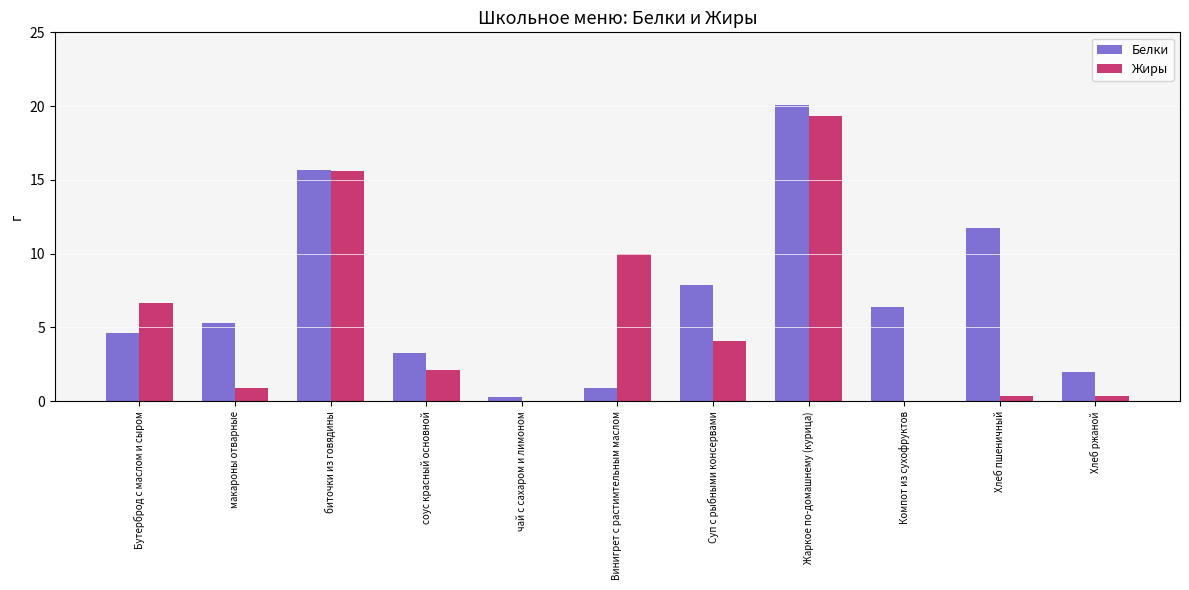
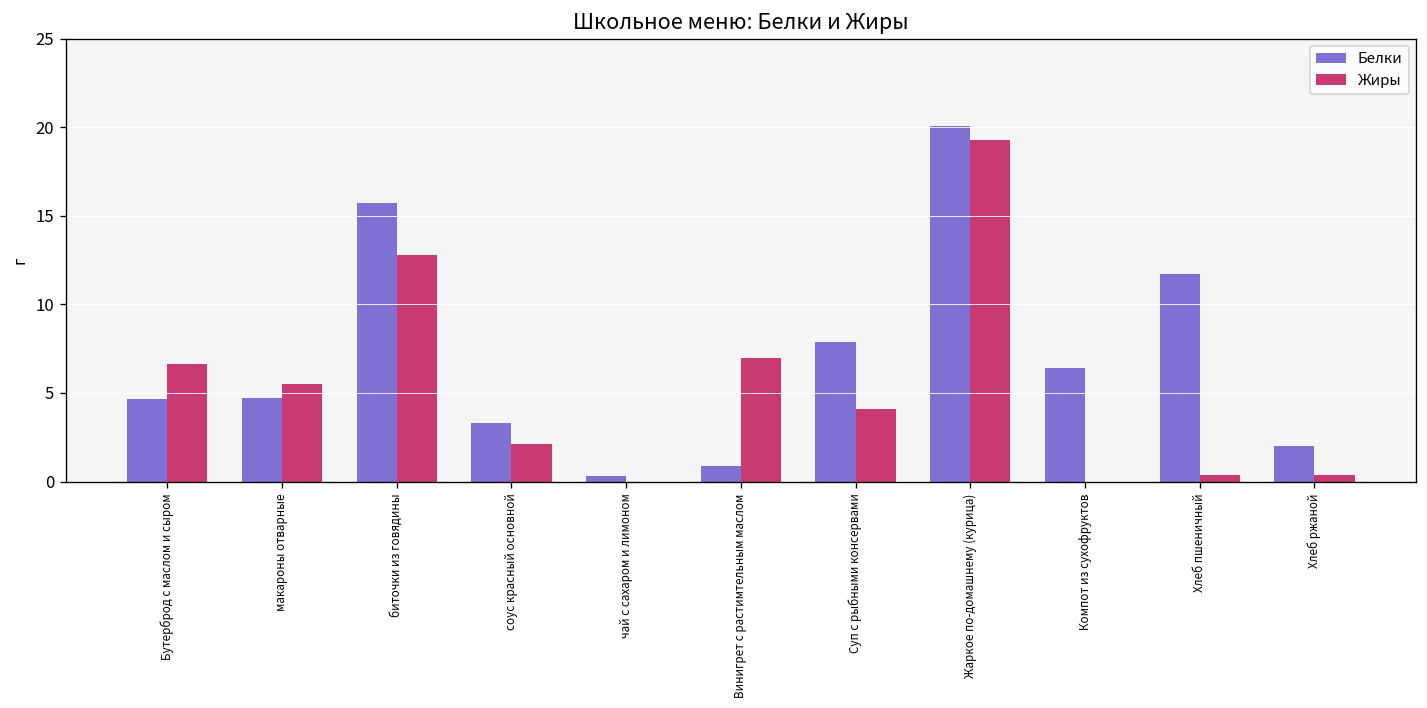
  {
    "Белки": {
      "Бутерброд с маслом и сыром": 4.6,
-     "макароны отварные": 5.3,
+     "макароны отварные": 4.7,
      "биточки из говядины": 15.7,
      "соус красный основной": 3.3,
      "чай с сахаром и лимоном": 0.3,
      "Винигрет с растимтельным маслом": 0.9,
      "Суп с рыбными консервами": 7.9,
      "Жаркое по-домашнему (курица)": 20.1,
      "Компот из сухофруктов": 6.4,
      "Хлеб пшеничный": 11.7,
      "Хлеб ржаной": 2.0
    },
    "Жиры": {
      "Бутерброд с маслом и сыром": 6.6,
-     "макароны отварные": 0.9,
-     "биточки из говядины": 15.6,
+     "макароны отварные": 5.5,
+     "биточки из говядины": 12.8,
      "соус красный основной": 2.1,
      "чай с сахаром и лимоном": 0.0,
-     "Винигрет с растимтельным маслом": 10,
+     "Винигрет с растимтельным маслом": 7,
      "Суп с рыбными консервами": 4.1,
      "Жаркое по-домашнему (курица)": 19.3,
      "Компот из сухофруктов": 0.0,
      "Хлеб пшеничный": 0.4,
      "Хлеб ржаной": 0.4
    }
  }
